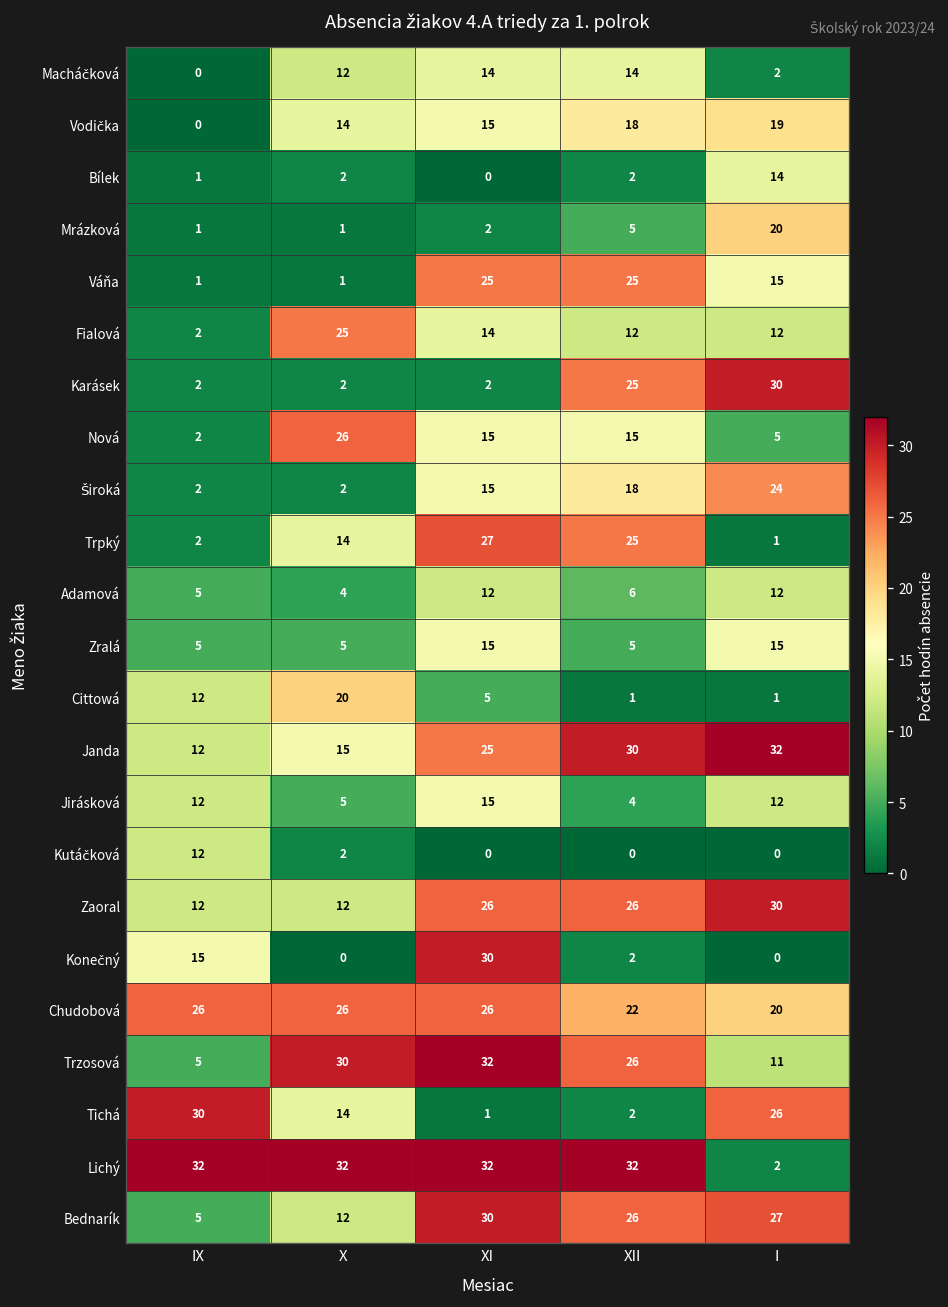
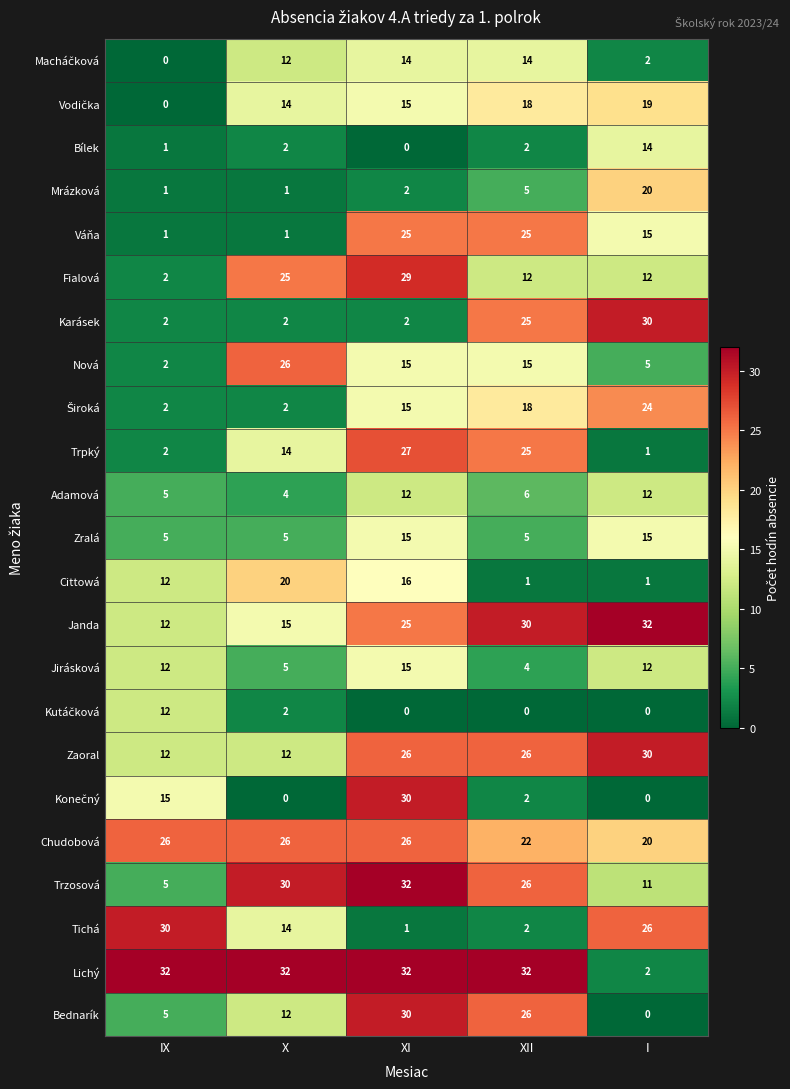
  {
    "Macháčková": {
      "IX": 0,
      "X": 12,
      "XI": 14,
      "XII": 14,
      "I": 2
    },
    "Vodička": {
      "IX": 0,
      "X": 14,
      "XI": 15,
      "XII": 18,
      "I": 19
    },
    "Bílek": {
      "IX": 1,
      "X": 2,
      "XI": 0,
      "XII": 2,
      "I": 14
    },
    "Mrázková": {
      "IX": 1,
      "X": 1,
      "XI": 2,
      "XII": 5,
      "I": 20
    },
    "Váňa": {
      "IX": 1,
      "X": 1,
      "XI": 25,
      "XII": 25,
      "I": 15
    },
    "Fialová": {
      "IX": 2,
      "X": 25,
-     "XI": 14,
+     "XI": 29,
      "XII": 12,
      "I": 12
    },
    "Karásek": {
      "IX": 2,
      "X": 2,
      "XI": 2,
      "XII": 25,
      "I": 30
    },
    "Nová": {
      "IX": 2,
      "X": 26,
      "XI": 15,
      "XII": 15,
      "I": 5
    },
    "Široká": {
      "IX": 2,
      "X": 2,
      "XI": 15,
      "XII": 18,
      "I": 24
    },
    "Trpký": {
      "IX": 2,
      "X": 14,
      "XI": 27,
      "XII": 25,
      "I": 1
    },
    "Adamová": {
      "IX": 5,
      "X": 4,
      "XI": 12,
      "XII": 6,
      "I": 12
    },
    "Zralá": {
      "IX": 5,
      "X": 5,
      "XI": 15,
      "XII": 5,
      "I": 15
    },
    "Cittowá": {
      "IX": 12,
      "X": 20,
-     "XI": 5,
+     "XI": 16,
      "XII": 1,
      "I": 1
    },
    "Janda": {
      "IX": 12,
      "X": 15,
      "XI": 25,
      "XII": 30,
      "I": 32
    },
    "Jirásková": {
      "IX": 12,
      "X": 5,
      "XI": 15,
      "XII": 4,
      "I": 12
    },
    "Kutáčková": {
      "IX": 12,
      "X": 2,
      "XI": 0,
      "XII": 0,
      "I": 0
    },
    "Zaoral": {
      "IX": 12,
      "X": 12,
      "XI": 26,
      "XII": 26,
      "I": 30
    },
    "Konečný": {
      "IX": 15,
      "X": 0,
      "XI": 30,
      "XII": 2,
      "I": 0
    },
    "Chudobová": {
      "IX": 26,
      "X": 26,
      "XI": 26,
      "XII": 22,
      "I": 20
    },
    "Trzosová": {
      "IX": 5,
      "X": 30,
      "XI": 32,
      "XII": 26,
      "I": 11
    },
    "Tichá": {
      "IX": 30,
      "X": 14,
      "XI": 1,
      "XII": 2,
      "I": 26
    },
    "Lichý": {
      "IX": 32,
      "X": 32,
      "XI": 32,
      "XII": 32,
      "I": 2
    },
    "Bednarík": {
      "IX": 5,
      "X": 12,
      "XI": 30,
      "XII": 26,
-     "I": 27
+     "I": 0
    }
  }
